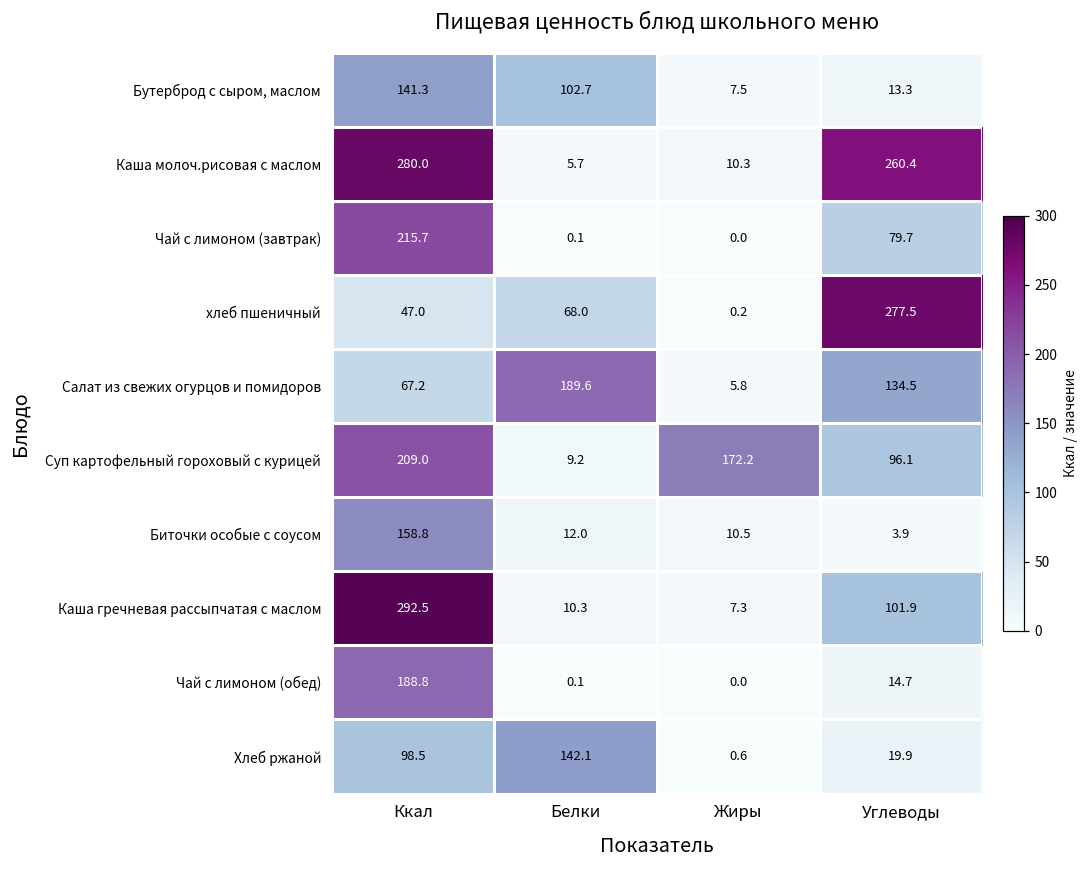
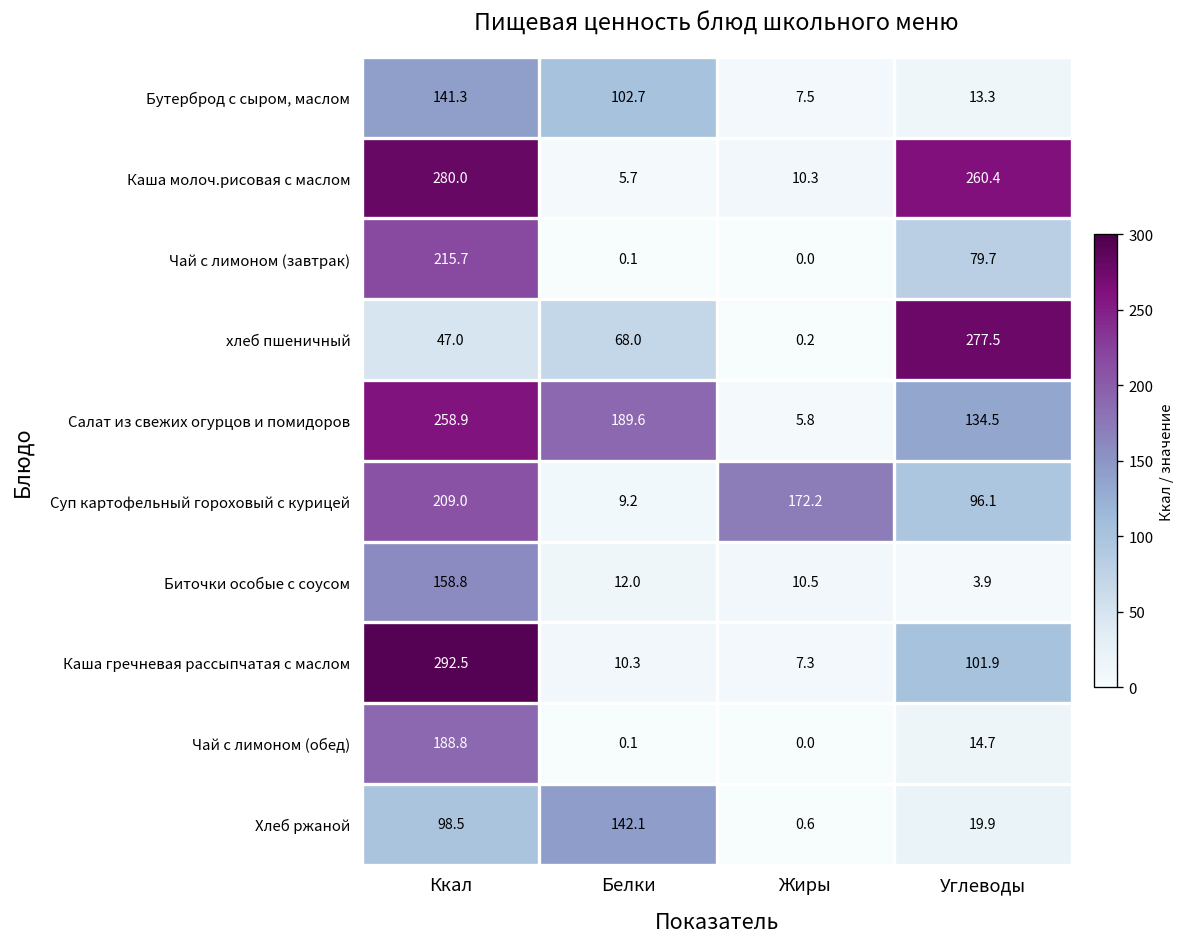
  {
    "Бутерброд с сыром, маслом": {
      "Ккал": 141.3,
      "Белки": 102.7,
      "Жиры": 7.5,
      "Углеводы": 13.3
    },
    "Каша молоч.рисовая с маслом": {
      "Ккал": 280.0,
      "Белки": 5.7,
      "Жиры": 10.3,
      "Углеводы": 260.4
    },
    "Чай с лимоном (завтрак)": {
      "Ккал": 215.7,
      "Белки": 0.1,
      "Жиры": 0.0,
      "Углеводы": 79.7
    },
    "хлеб пшеничный": {
      "Ккал": 47.0,
      "Белки": 68.0,
      "Жиры": 0.2,
      "Углеводы": 277.5
    },
    "Салат из свежих огурцов и помидоров": {
-     "Ккал": 67.2,
+     "Ккал": 258.9,
      "Белки": 189.6,
      "Жиры": 5.8,
      "Углеводы": 134.5
    },
    "Суп картофельный гороховый с курицей": {
      "Ккал": 209.0,
      "Белки": 9.2,
      "Жиры": 172.2,
      "Углеводы": 96.1
    },
    "Биточки особые с соусом": {
      "Ккал": 158.8,
      "Белки": 12.0,
      "Жиры": 10.5,
      "Углеводы": 3.9
    },
    "Каша гречневая рассыпчатая с маслом": {
      "Ккал": 292.5,
      "Белки": 10.3,
      "Жиры": 7.3,
      "Углеводы": 101.9
    },
    "Чай с лимоном (обед)": {
      "Ккал": 188.8,
      "Белки": 0.1,
      "Жиры": 0.0,
      "Углеводы": 14.7
    },
    "Хлеб ржаной": {
      "Ккал": 98.5,
      "Белки": 142.1,
      "Жиры": 0.6,
      "Углеводы": 19.9
    }
  }
